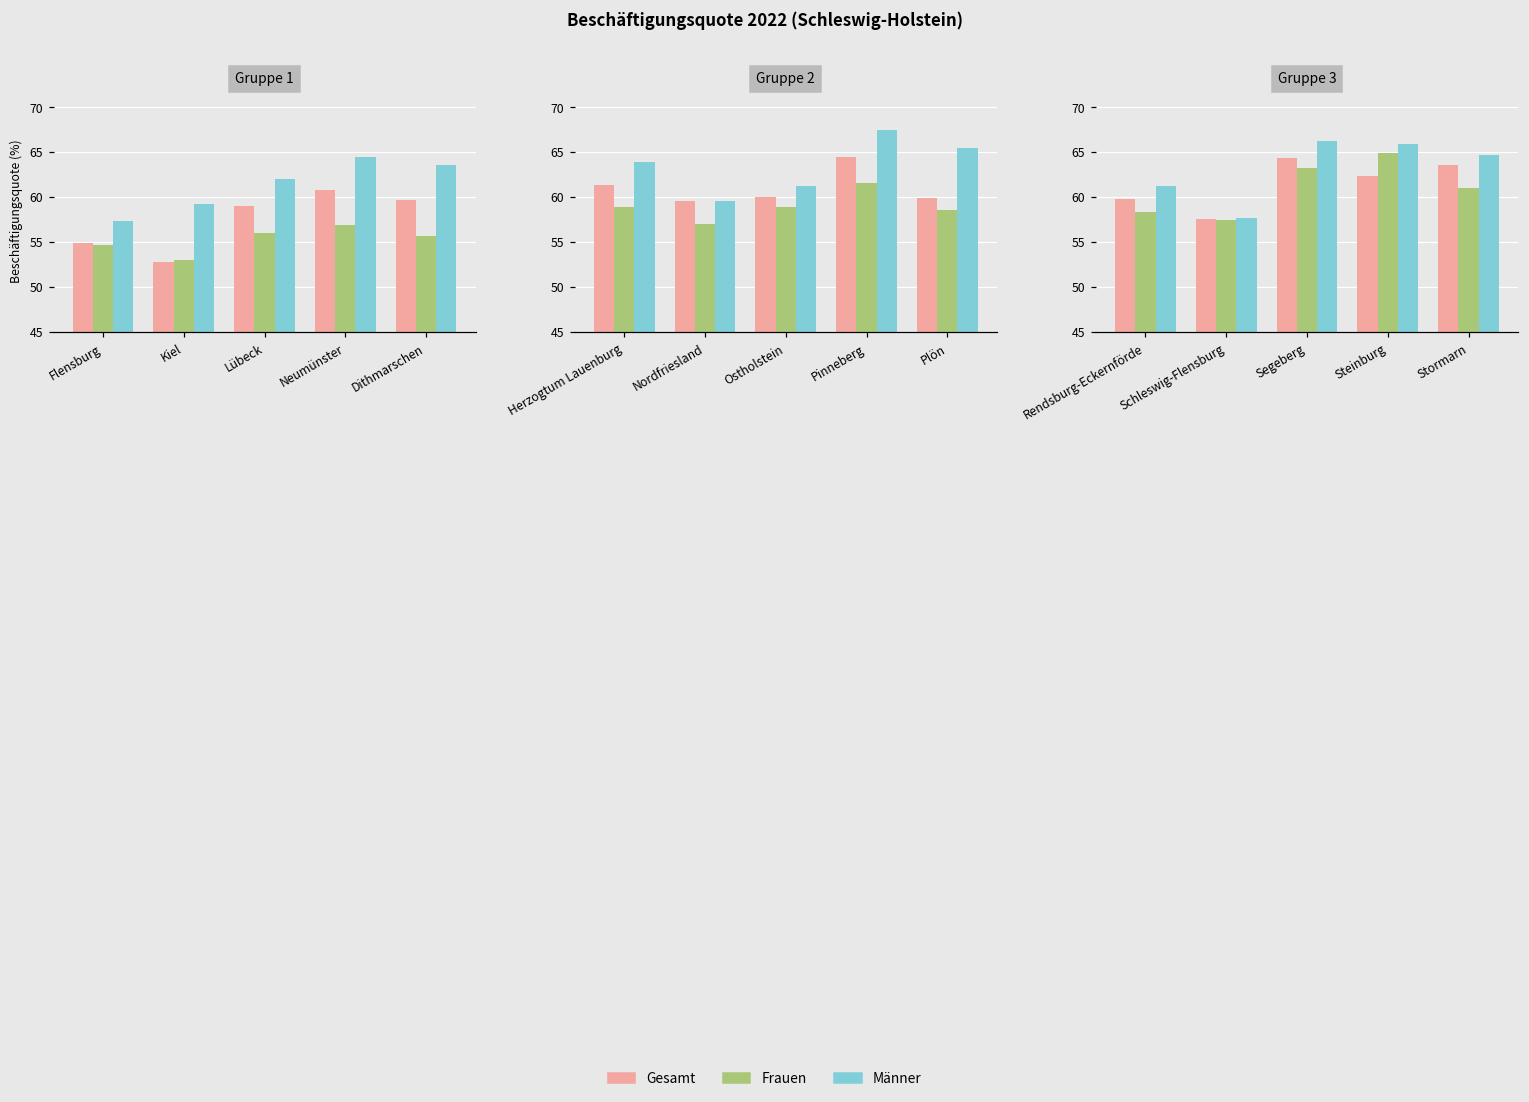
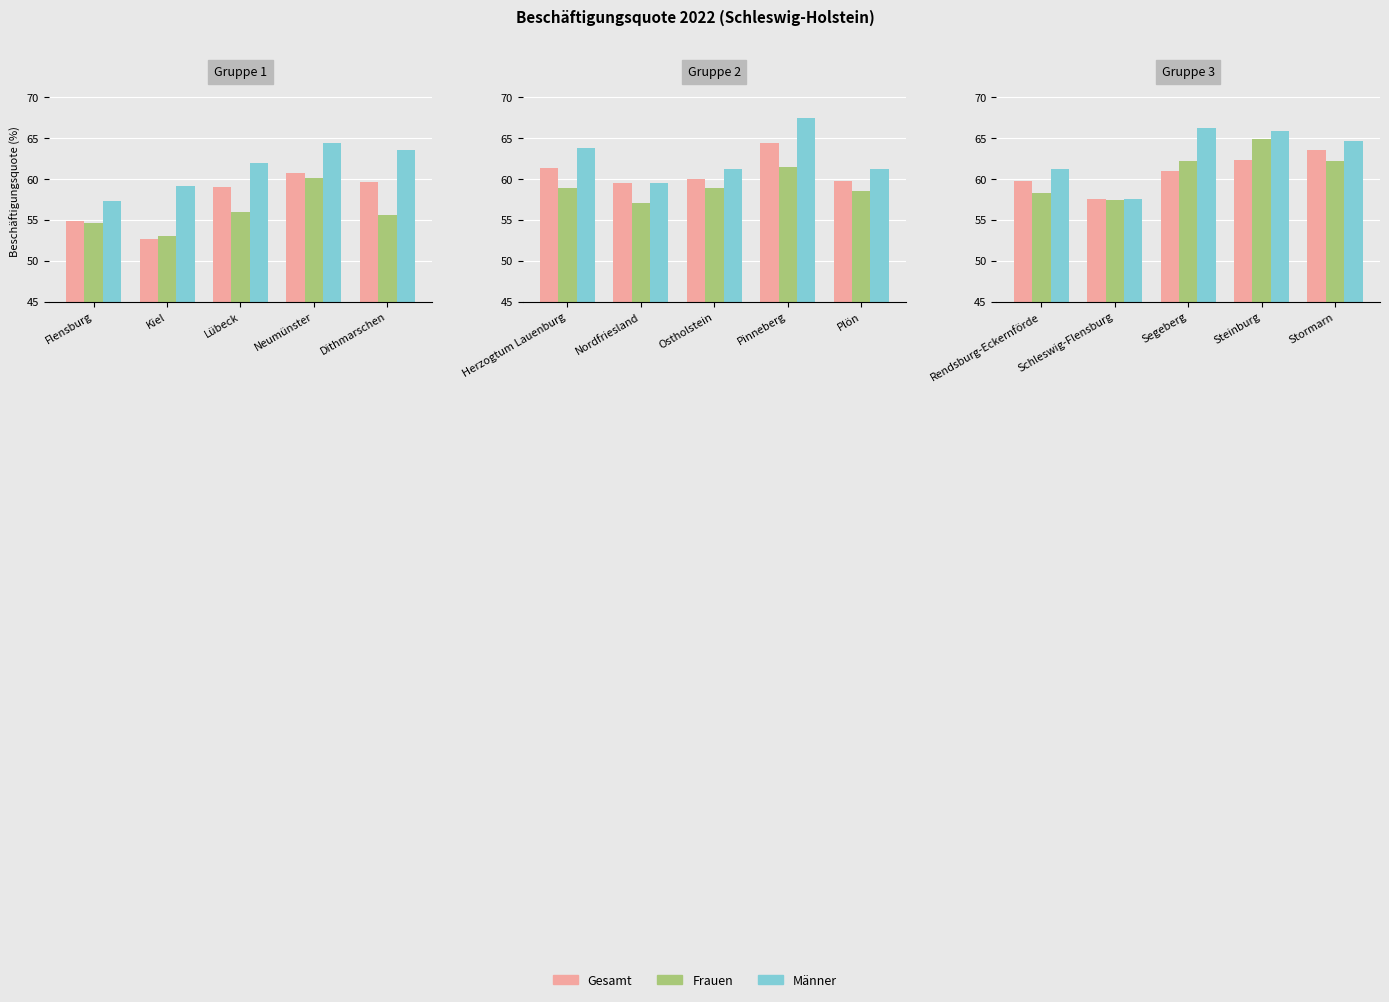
  {
    "Gruppe 1": {
      "Gesamt": {
        "Flensburg": 55,
        "Kiel": 53,
        "Lübeck": 59,
        "Neumünster": 61,
        "Dithmarschen": 60
      },
      "Frauen": {
        "Flensburg": 55,
        "Kiel": 53,
        "Lübeck": 56,
-       "Neumünster": 57,
+       "Neumünster": 60,
        "Dithmarschen": 56
      },
      "Männer": {
        "Flensburg": 57,
        "Kiel": 59,
        "Lübeck": 62,
        "Neumünster": 64,
        "Dithmarschen": 64
      }
    },
    "Gruppe 2": {
      "Gesamt": {
        "Herzogtum Lauenburg": 61,
        "Nordfriesland": 60,
        "Ostholstein": 60,
        "Pinneberg": 64,
        "Plön": 60
      },
      "Frauen": {
        "Herzogtum Lauenburg": 59,
        "Nordfriesland": 57,
        "Ostholstein": 59,
        "Pinneberg": 62,
        "Plön": 59
      },
      "Männer": {
        "Herzogtum Lauenburg": 64,
        "Nordfriesland": 60,
        "Ostholstein": 61,
        "Pinneberg": 67,
-       "Plön": 65
+       "Plön": 61
      }
    },
    "Gruppe 3": {
      "Gesamt": {
        "Rendsburg-Eckernförde": 60,
        "Schleswig-Flensburg": 58,
-       "Segeberg": 64,
+       "Segeberg": 61,
        "Steinburg": 62,
        "Stormarn": 64
      },
      "Frauen": {
        "Rendsburg-Eckernförde": 58,
        "Schleswig-Flensburg": 57,
-       "Segeberg": 63,
+       "Segeberg": 62,
        "Steinburg": 65,
-       "Stormarn": 61
+       "Stormarn": 62
      },
      "Männer": {
        "Rendsburg-Eckernförde": 61,
        "Schleswig-Flensburg": 58,
        "Segeberg": 66,
        "Steinburg": 66,
        "Stormarn": 65
      }
    }
  }
